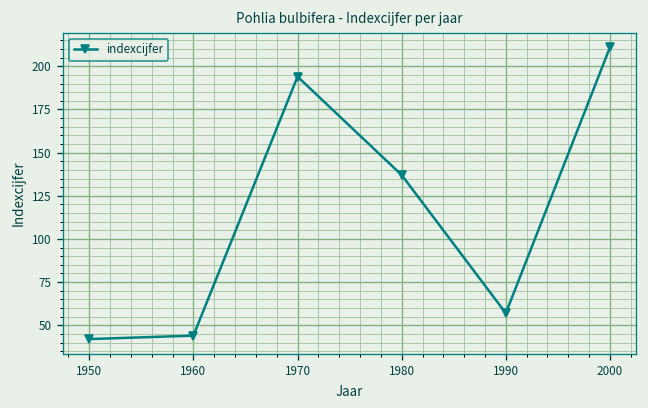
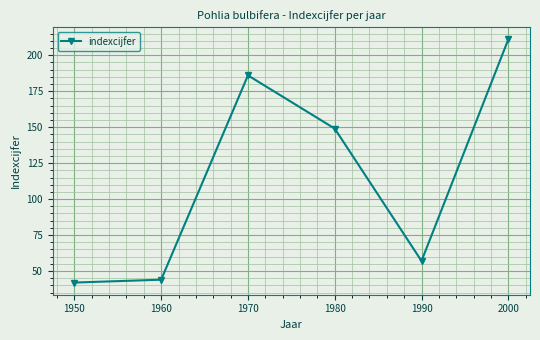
  {
    "1950": 42,
    "1960": 44,
-   "1970": 194,
-   "1980": 137,
+   "1970": 186,
+   "1980": 149,
    "1990": 57,
    "2000": 211
  }
